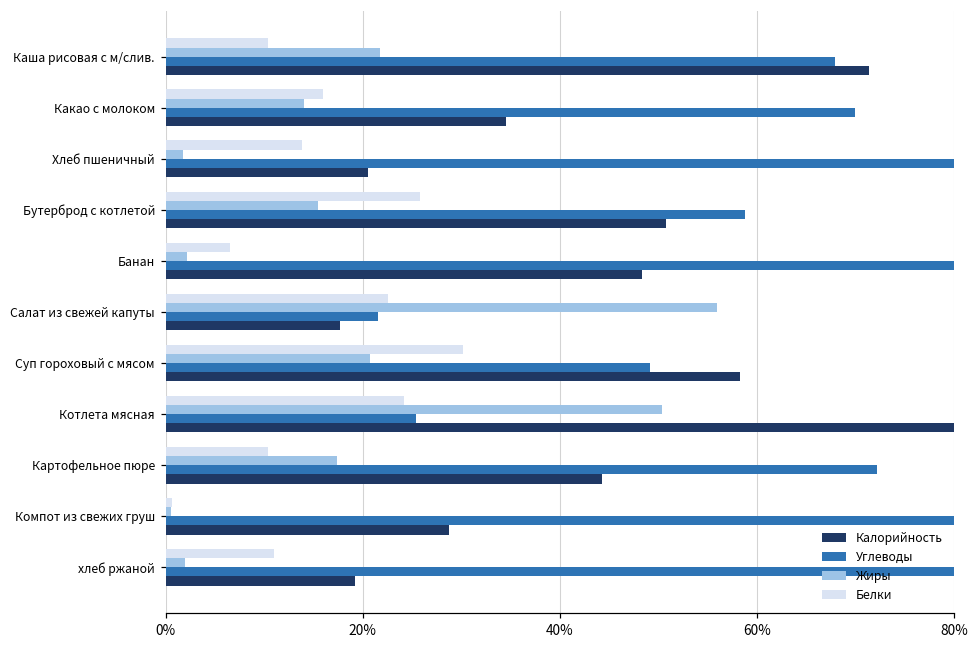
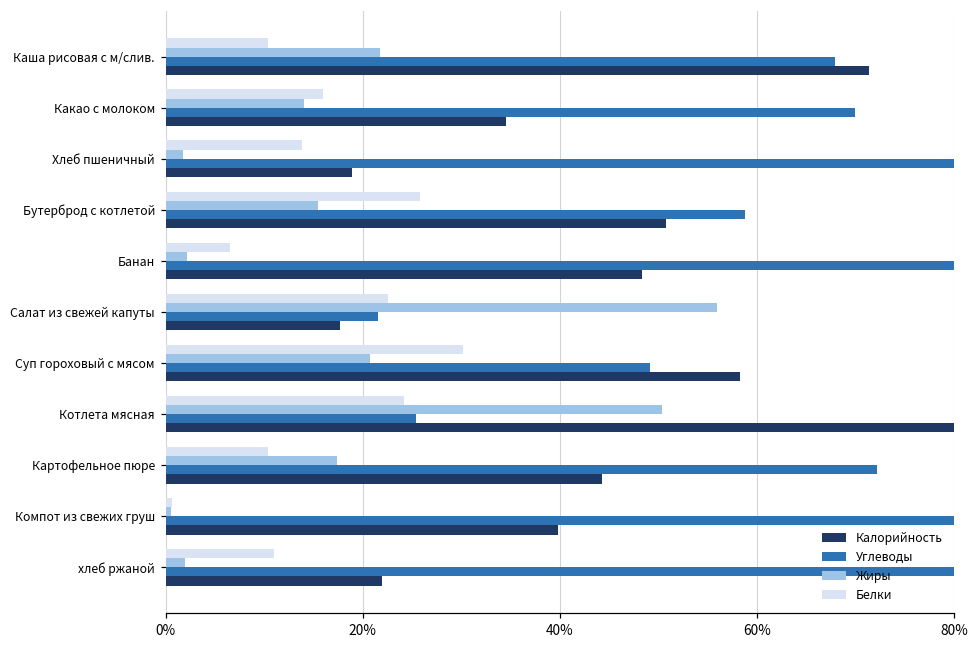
  {
    "Белки": {
      "Каша рисовая с м/слив.": "10%",
      "Какао с молоком": "16%",
      "Хлеб пшеничный": "14%",
      "Бутерброд с котлетой": "26%",
      "Банан": "7%",
      "Салат из свежей капуты": "23%",
      "Суп гороховый с мясом": "30%",
      "Котлета мясная": "24%",
      "Картофельное пюре": "10%",
      "Компот из свежих груш": "1%",
      "хлеб ржаной": "11%"
    },
    "Жиры": {
      "Каша рисовая с м/слив.": "22%",
      "Какао с молоком": "14%",
      "Хлеб пшеничный": "2%",
      "Бутерброд с котлетой": "15%",
      "Банан": "2%",
      "Салат из свежей капуты": "56%",
      "Суп гороховый с мясом": "21%",
      "Котлета мясная": "50%",
      "Картофельное пюре": "17%",
      "Компот из свежих груш": "0%",
      "хлеб ржаной": "2%"
    },
    "Углеводы": {
      "Каша рисовая с м/слив.": "68%",
      "Какао с молоком": "70%",
      "Бутерброд с котлетой": "59%",
      "Салат из свежей капуты": "22%",
      "Суп гороховый с мясом": "49%",
      "Котлета мясная": "25%",
      "Картофельное пюре": "72%"
    },
    "Калорийность": {
      "Каша рисовая с м/слив.": "71%",
      "Какао с молоком": "35%",
-     "Хлеб пшеничный": "21%",
+     "Хлеб пшеничный": "19%",
      "Бутерброд с котлетой": "51%",
      "Банан": "48%",
      "Салат из свежей капуты": "18%",
      "Суп гороховый с мясом": "58%",
      "Котлета мясная": "80%",
      "Картофельное пюре": "44%",
-     "Компот из свежих груш": "29%",
-     "хлеб ржаной": "19%"
+     "Компот из свежих груш": "40%",
+     "хлеб ржаной": "22%"
    }
  }
